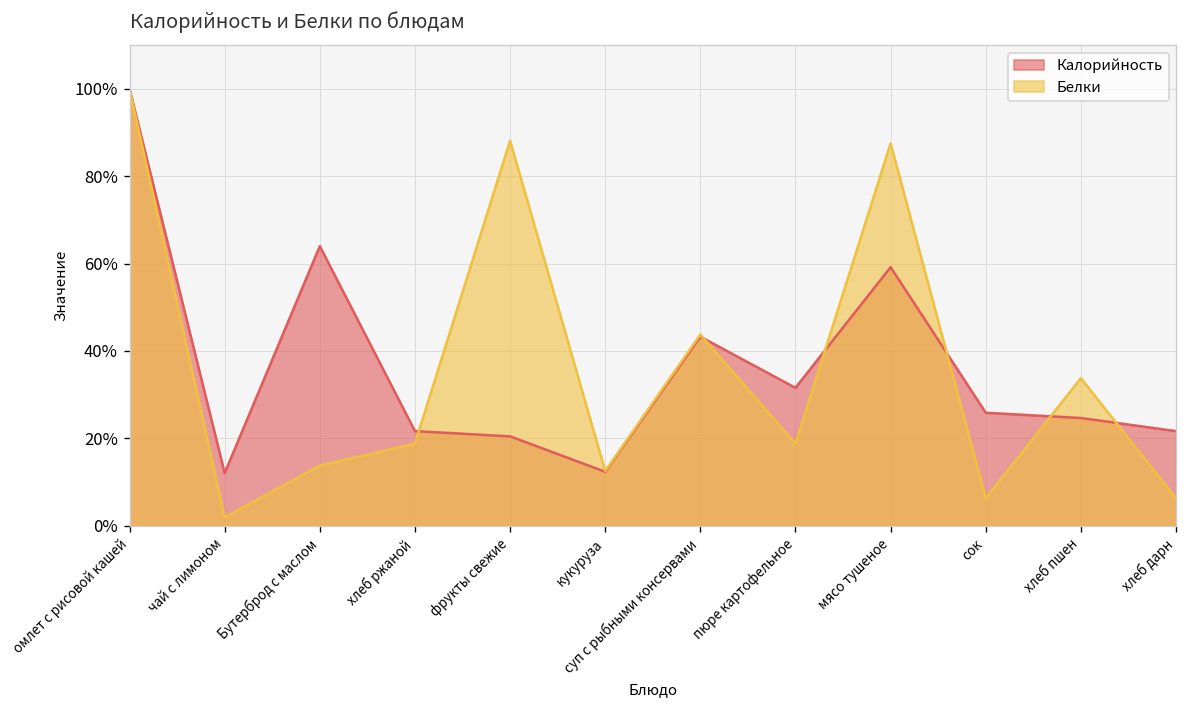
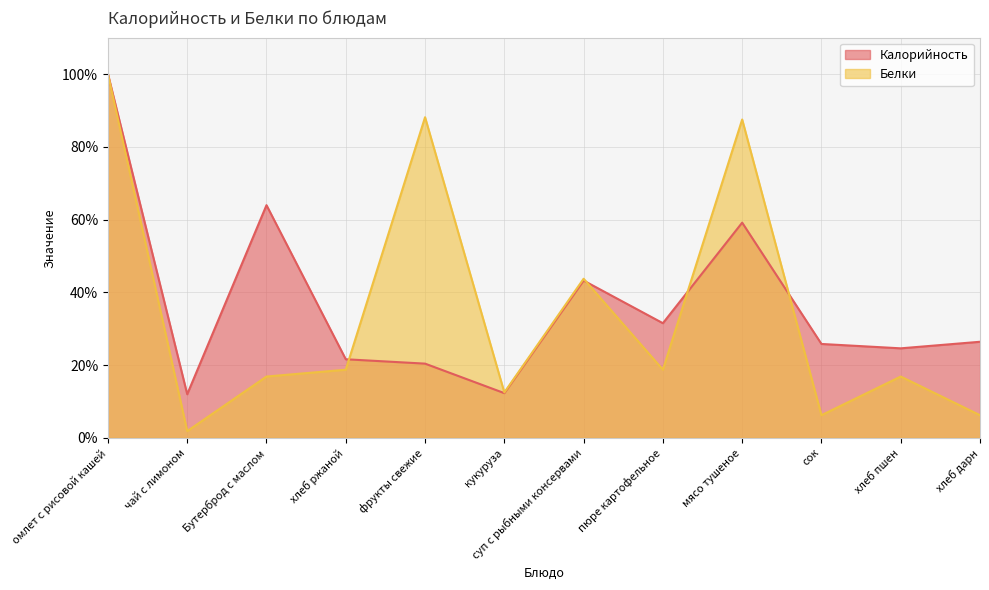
  {
    "Калорийность": {
      "чай с лимоном": "12%",
      "Бутерброд с маслом": "64%",
      "хлеб ржаной": "22%",
      "фрукты свежие": "20%",
      "пюре картофельное": "32%",
      "мясо тушеное": "59%",
      "сок": "26%",
      "хлеб пшен": "25%",
-     "хлеб дарн": "22%"
+     "хлеб дарн": "26%"
    },
    "Белки": {
      "чай с лимоном": "2%",
-     "Бутерброд с маслом": "14%",
+     "Бутерброд с маслом": "17%",
      "хлеб ржаной": "19%",
      "фрукты свежие": "88%",
      "пюре картофельное": "19%",
      "мясо тушеное": "88%",
      "сок": "6%",
-     "хлеб пшен": "34%",
+     "хлеб пшен": "17%",
      "хлеб дарн": "6%"
    }
  }
